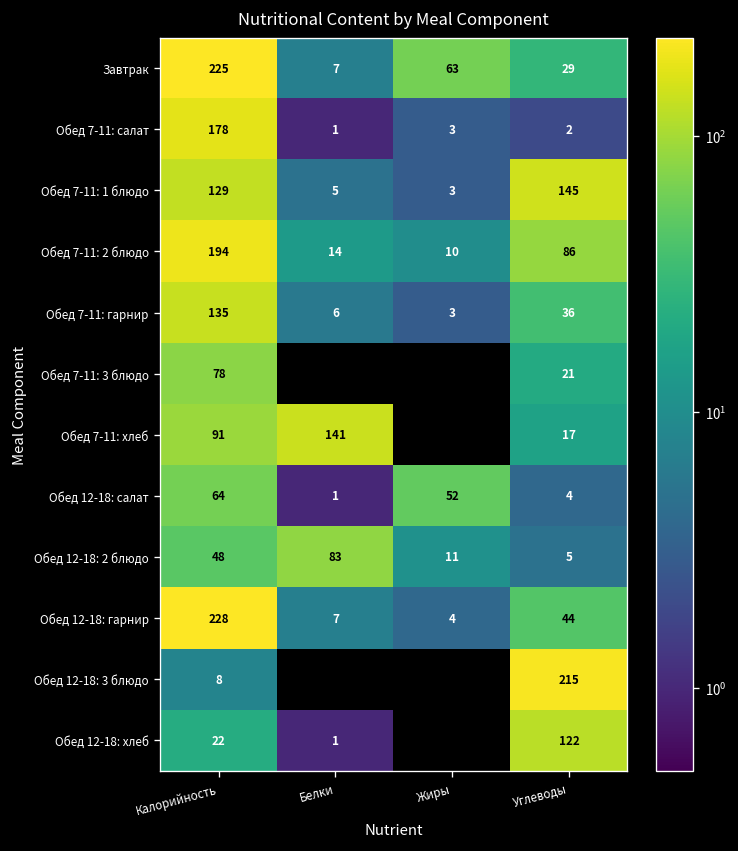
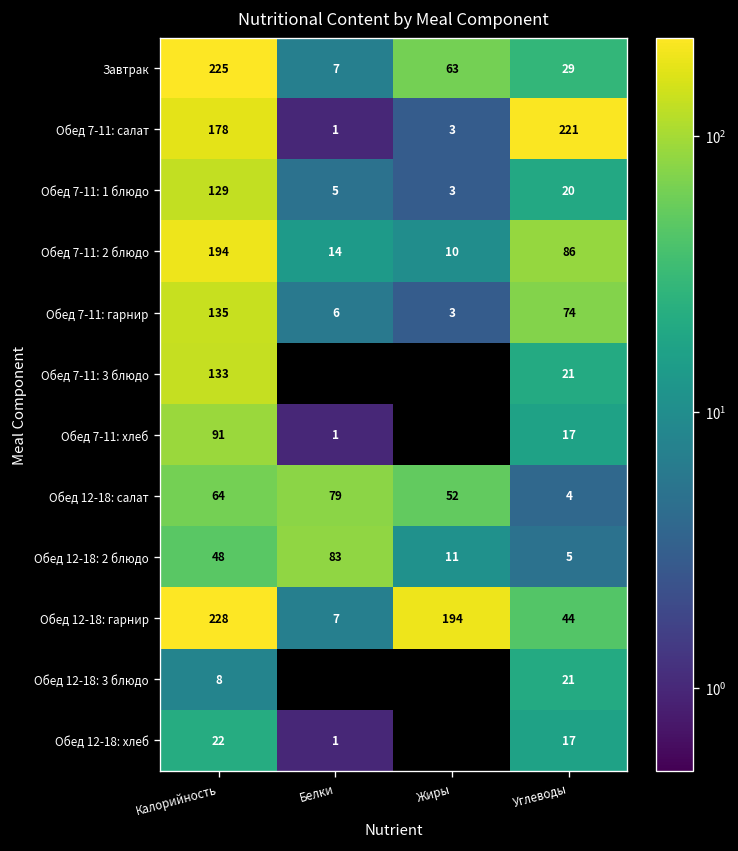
  {
    "Завтрак": {
      "Калорийность": 225,
      "Белки": 7,
      "Жиры": 63,
      "Углеводы": 29
    },
    "Обед 7-11: салат": {
      "Калорийность": 178,
      "Белки": 1,
      "Жиры": 3,
-     "Углеводы": 2
+     "Углеводы": 221
    },
    "Обед 7-11: 1 блюдо": {
      "Калорийность": 129,
      "Белки": 5,
      "Жиры": 3,
-     "Углеводы": 145
+     "Углеводы": 20
    },
    "Обед 7-11: 2 блюдо": {
      "Калорийность": 194,
      "Белки": 14,
      "Жиры": 10,
      "Углеводы": 86
    },
    "Обед 7-11: гарнир": {
      "Калорийность": 135,
      "Белки": 6,
      "Жиры": 3,
-     "Углеводы": 36
+     "Углеводы": 74
    },
    "Обед 7-11: 3 блюдо": {
-     "Калорийность": 78,
+     "Калорийность": 133,
      "Углеводы": 21
    },
    "Обед 7-11: хлеб": {
      "Калорийность": 91,
-     "Белки": 141,
+     "Белки": 1,
      "Углеводы": 17
    },
    "Обед 12-18: салат": {
      "Калорийность": 64,
-     "Белки": 1,
+     "Белки": 79,
      "Жиры": 52,
      "Углеводы": 4
    },
    "Обед 12-18: 2 блюдо": {
      "Калорийность": 48,
      "Белки": 83,
      "Жиры": 11,
      "Углеводы": 5
    },
    "Обед 12-18: гарнир": {
      "Калорийность": 228,
      "Белки": 7,
-     "Жиры": 4,
+     "Жиры": 194,
      "Углеводы": 44
    },
    "Обед 12-18: 3 блюдо": {
      "Калорийность": 8,
-     "Углеводы": 215
+     "Углеводы": 21
    },
    "Обед 12-18: хлеб": {
      "Калорийность": 22,
      "Белки": 1,
-     "Углеводы": 122
+     "Углеводы": 17
    }
  }
